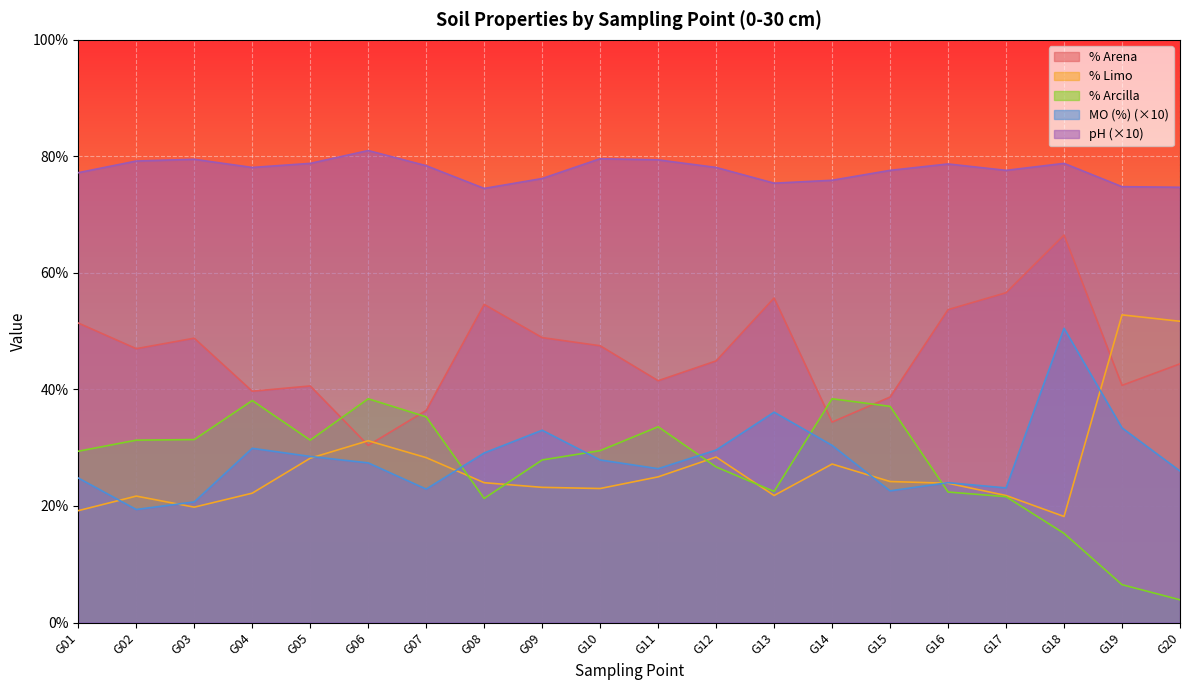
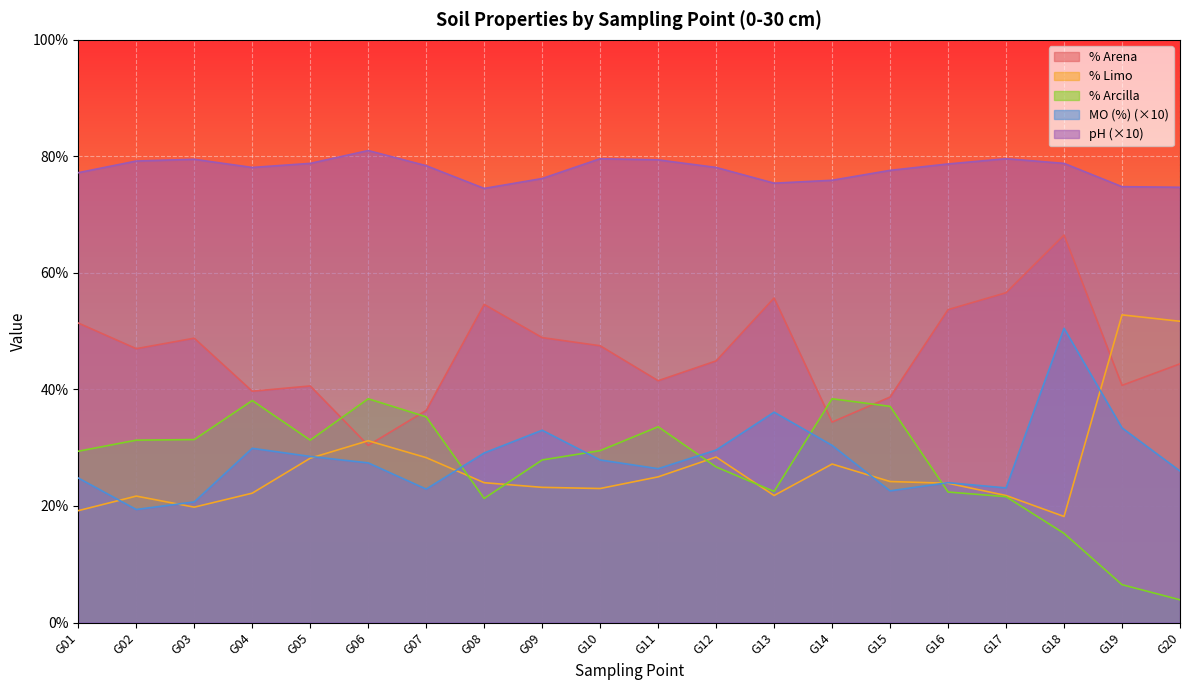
  {
    "% Arena": {
      "G01": "51%",
      "G02": "47%",
      "G03": "49%",
      "G04": "40%",
      "G05": "41%",
      "G06": "30%",
      "G07": "36%",
      "G08": "55%",
      "G09": "49%",
      "G10": "48%",
      "G11": "42%",
      "G12": "45%",
      "G13": "56%",
      "G14": "34%",
      "G15": "39%",
      "G16": "54%",
      "G17": "57%",
      "G18": "67%",
      "G19": "41%",
      "G20": "44%"
    },
    "% Limo": {
      "G01": "19%",
      "G02": "22%",
      "G03": "20%",
      "G04": "22%",
      "G06": "31%",
      "G07": "28%",
      "G08": "24%",
      "G09": "23%",
      "G10": "23%",
      "G11": "25%",
      "G12": "28%",
      "G13": "22%",
      "G14": "27%",
      "G15": "24%",
      "G18": "18%",
      "G19": "53%",
      "G20": "52%"
    },
    "% Arcilla": {
      "G01": "29%",
      "G02": "31%",
      "G03": "31%",
      "G04": "38%",
      "G05": "31%",
      "G06": "38%",
      "G07": "35%",
      "G08": "21%",
      "G09": "28%",
      "G10": "30%",
      "G11": "34%",
      "G12": "27%",
      "G13": "23%",
      "G14": "38%",
      "G15": "37%",
      "G16": "22%",
      "G18": "15%",
      "G19": "7%",
      "G20": "4%"
    },
    "MO (%) (×10)": {
      "G01": "25%",
      "G02": "19%",
      "G03": "21%",
      "G04": "30%",
      "G06": "27%",
      "G07": "23%",
      "G08": "29%",
      "G09": "33%",
      "G10": "28%",
      "G11": "26%",
      "G12": "30%",
      "G13": "36%",
      "G14": "30%",
      "G15": "23%",
      "G17": "23%",
      "G18": "51%",
      "G19": "33%",
      "G20": "26%"
    },
    "pH (×10)": {
      "G01": "77%",
      "G02": "79%",
      "G03": "80%",
      "G04": "78%",
      "G05": "79%",
      "G06": "81%",
      "G07": "78%",
      "G08": "75%",
      "G09": "76%",
      "G10": "80%",
      "G11": "79%",
      "G12": "78%",
      "G13": "75%",
      "G14": "76%",
      "G15": "78%",
      "G16": "79%",
-     "G17": "78%",
+     "G17": "80%",
      "G18": "79%",
      "G19": "75%",
      "G20": "75%"
    }
  }
